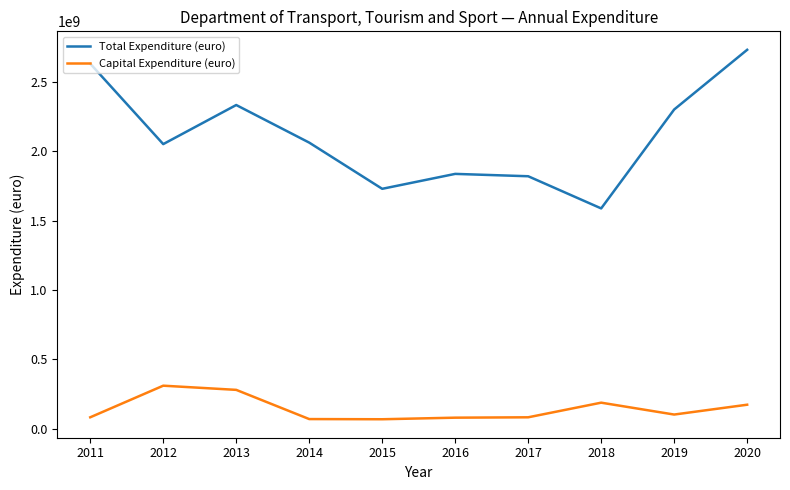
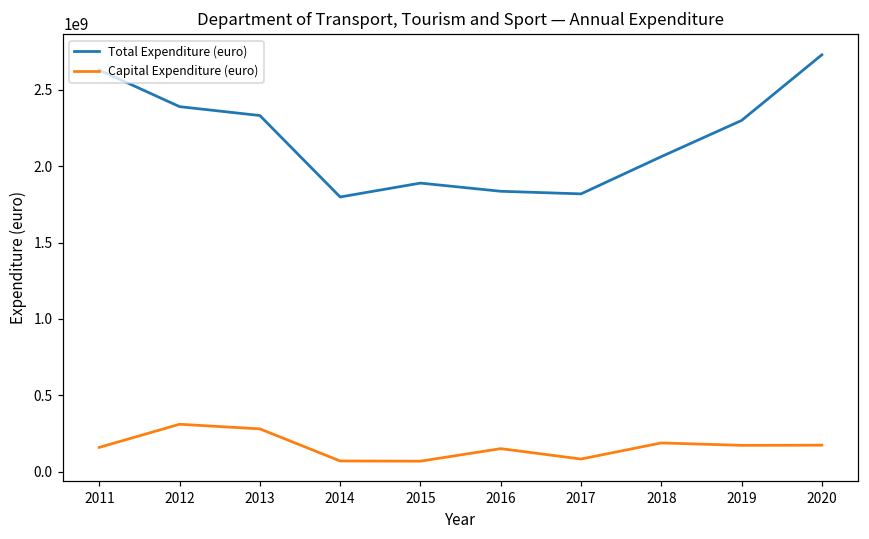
  {
    "Total Expenditure (euro)": {
-     "2012": 2050000000,
+     "2012": 2390000000,
      "2013": 2330000000,
-     "2014": 2060000000,
-     "2015": 1730000000,
+     "2014": 1800000000,
+     "2015": 1890000000,
      "2016": 1840000000,
      "2017": 1820000000,
-     "2018": 1590000000,
+     "2018": 2060000000,
      "2019": 2300000000,
      "2020": 2730000000
    },
    "Capital Expenditure (euro)": {
-     "2011": 80000000,
+     "2011": 160000000,
      "2012": 310000000,
      "2013": 280000000,
      "2014": 70000000,
      "2015": 70000000,
-     "2016": 80000000,
+     "2016": 150000000,
      "2017": 80000000,
      "2018": 190000000,
-     "2019": 100000000,
+     "2019": 170000000,
      "2020": 170000000
    }
  }
